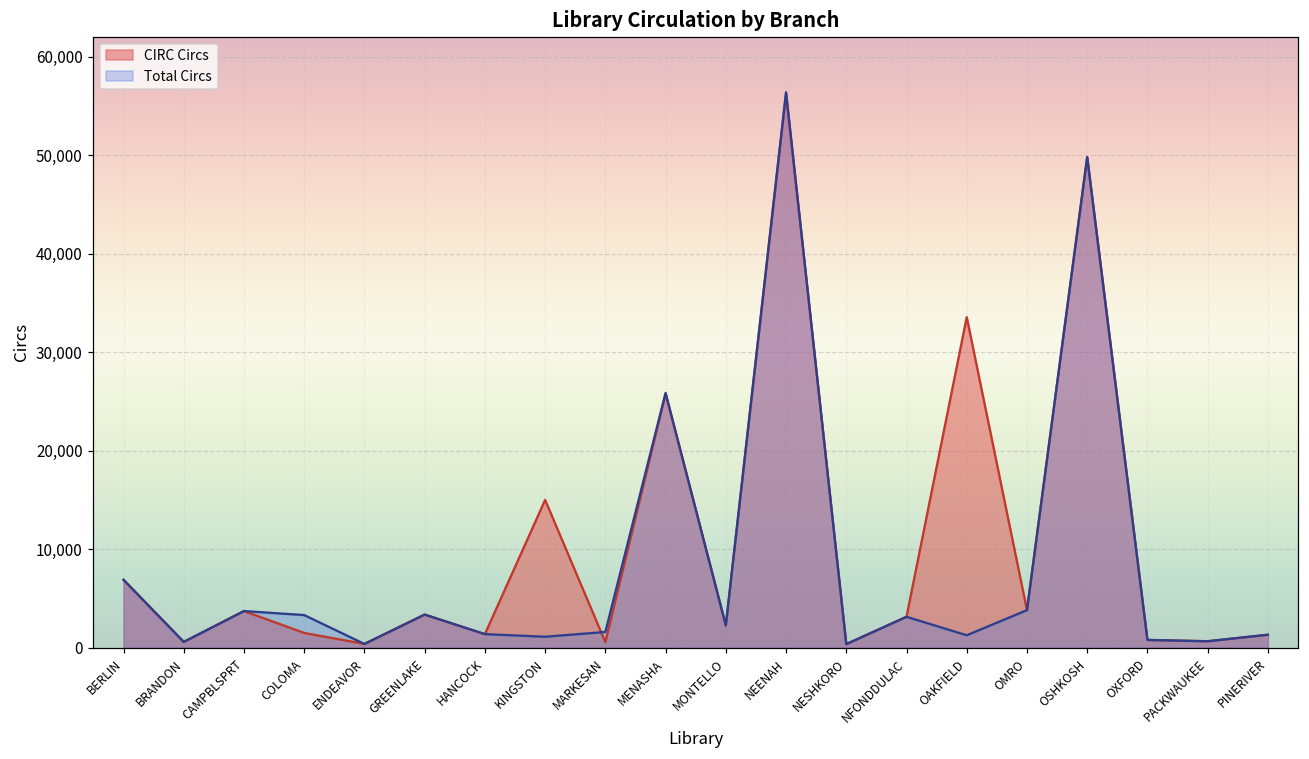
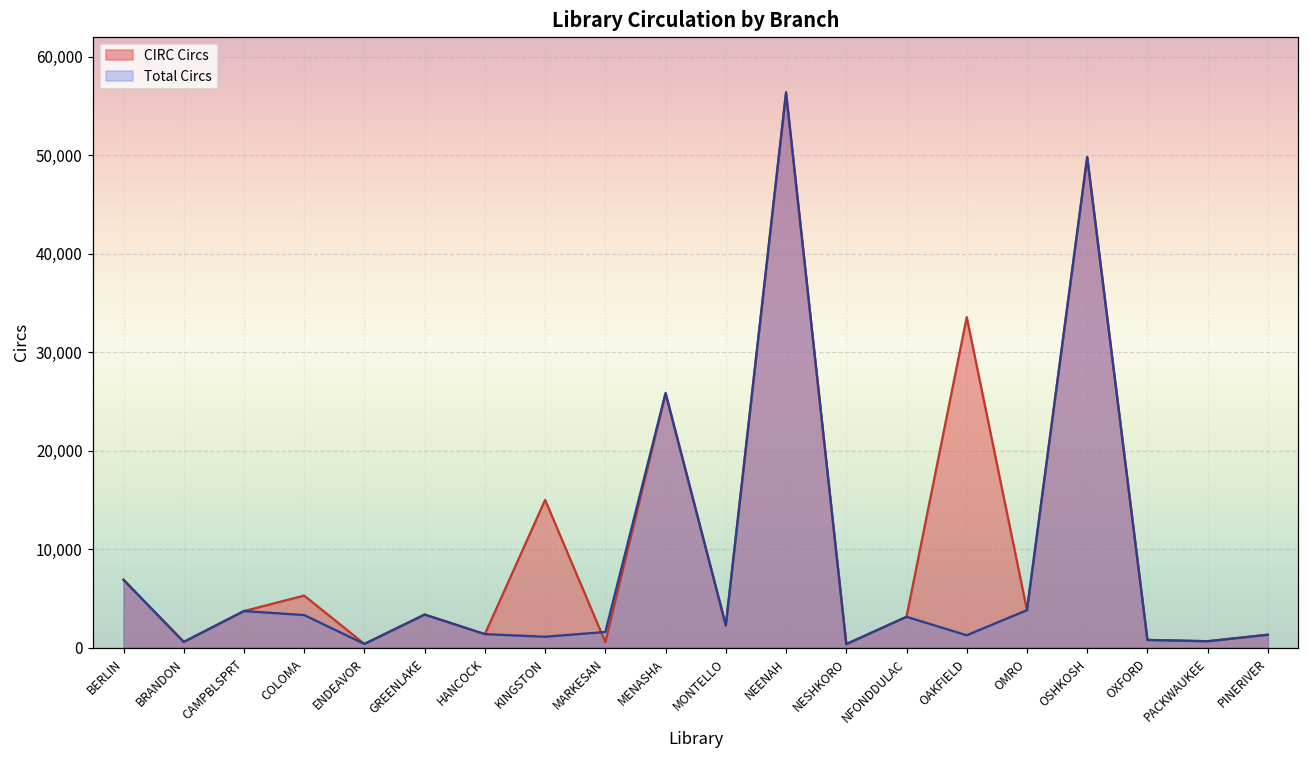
  {
    "CIRC Circs": {
-     "COLOMA": "1,000",
+     "COLOMA": "5,000",
      "KINGSTON": "15,000",
      "MARKESAN": "1,000",
      "OAKFIELD": "34,000"
    },
    "Total Circs": {
      "COLOMA": "3,000",
      "KINGSTON": "1,000",
      "MARKESAN": "2,000",
      "OAKFIELD": "1,000"
    }
  }
